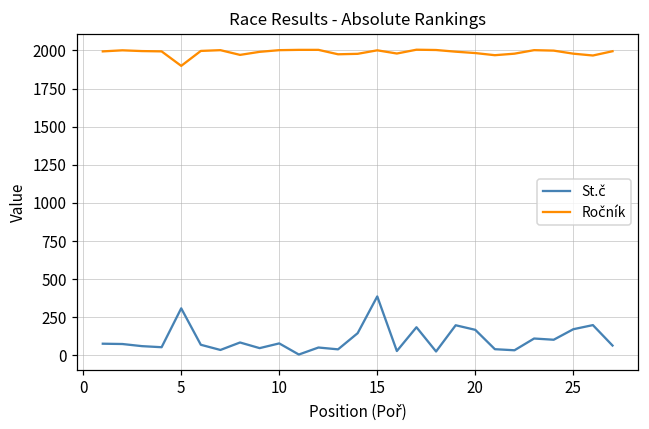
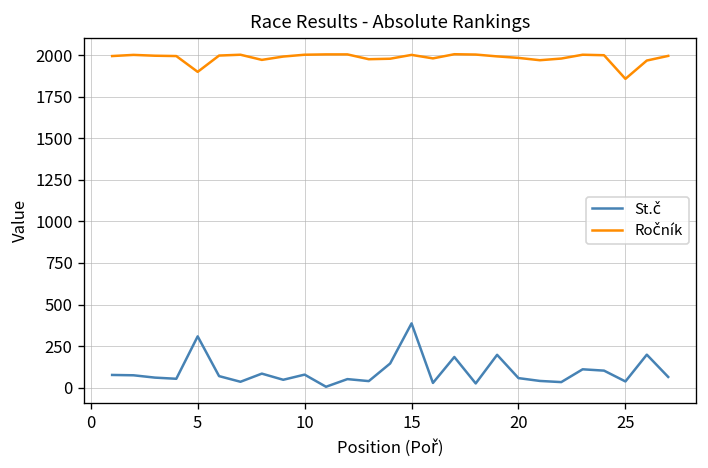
  {
    "St.č": {
      "5": 310,
      "10": 80,
      "15": 390,
-     "20": 170,
-     "25": 170
+     "20": 60,
+     "25": 40
    },
    "Ročník": {
      "5": 1900,
      "10": 2000,
      "15": 2000,
      "20": 1980,
-     "25": 1980
+     "25": 1860
    }
  }
